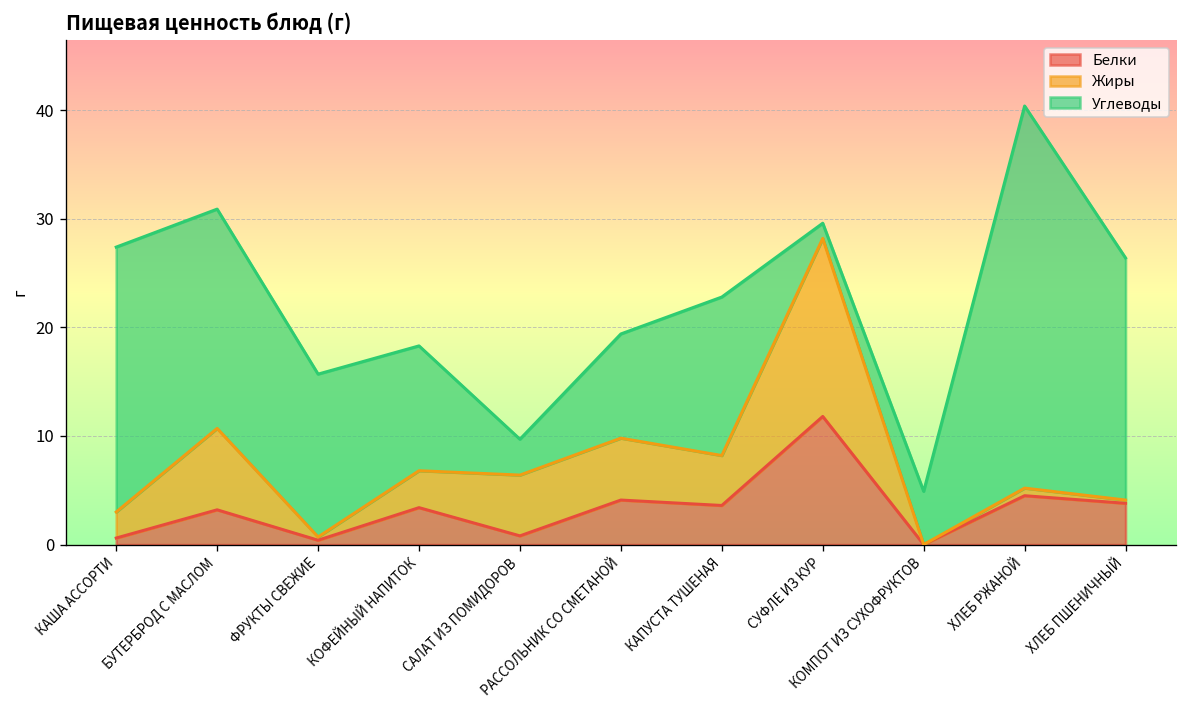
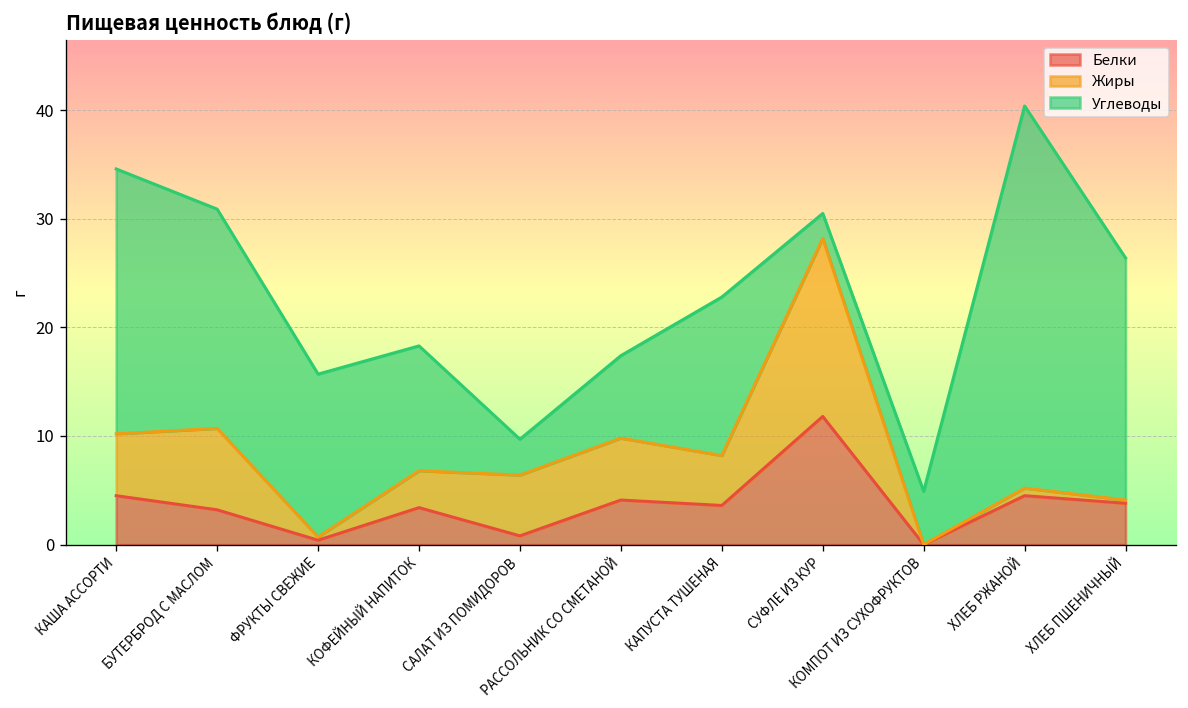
  {
    "Белки": {
-     "КАША АССОРТИ": 1,
+     "КАША АССОРТИ": 5,
      "БУТЕРБРОД С МАСЛОМ": 3,
      "ФРУКТЫ СВЕЖИЕ": 0,
      "КОФЕЙНЫЙ НАПИТОК": 3,
      "САЛАТ ИЗ ПОМИДОРОВ": 1,
      "РАССОЛЬНИК СО СМЕТАНОЙ": 4,
      "КАПУСТА ТУШЕНАЯ": 4,
      "СУФЛЕ ИЗ КУР": 12,
      "ХЛЕБ РЖАНОЙ": 5,
      "ХЛЕБ ПШЕНИЧНЫЙ": 4
    },
    "Жиры": {
-     "КАША АССОРТИ": 2,
+     "КАША АССОРТИ": 6,
      "БУТЕРБРОД С МАСЛОМ": 7,
      "ФРУКТЫ СВЕЖИЕ": 0,
      "КОФЕЙНЫЙ НАПИТОК": 3,
      "САЛАТ ИЗ ПОМИДОРОВ": 6,
      "РАССОЛЬНИК СО СМЕТАНОЙ": 6,
      "КАПУСТА ТУШЕНАЯ": 5,
      "СУФЛЕ ИЗ КУР": 16,
      "ХЛЕБ РЖАНОЙ": 1,
      "ХЛЕБ ПШЕНИЧНЫЙ": 0
    },
    "Углеводы": {
      "КАША АССОРТИ": 24,
      "БУТЕРБРОД С МАСЛОМ": 20,
      "ФРУКТЫ СВЕЖИЕ": 15,
      "КОФЕЙНЫЙ НАПИТОК": 12,
      "САЛАТ ИЗ ПОМИДОРОВ": 3,
-     "РАССОЛЬНИК СО СМЕТАНОЙ": 10,
+     "РАССОЛЬНИК СО СМЕТАНОЙ": 8,
      "КАПУСТА ТУШЕНАЯ": 15,
-     "СУФЛЕ ИЗ КУР": 1,
+     "СУФЛЕ ИЗ КУР": 2,
      "КОМПОТ ИЗ СУХОФРУКТОВ": 5,
      "ХЛЕБ РЖАНОЙ": 35,
      "ХЛЕБ ПШЕНИЧНЫЙ": 22
    }
  }
